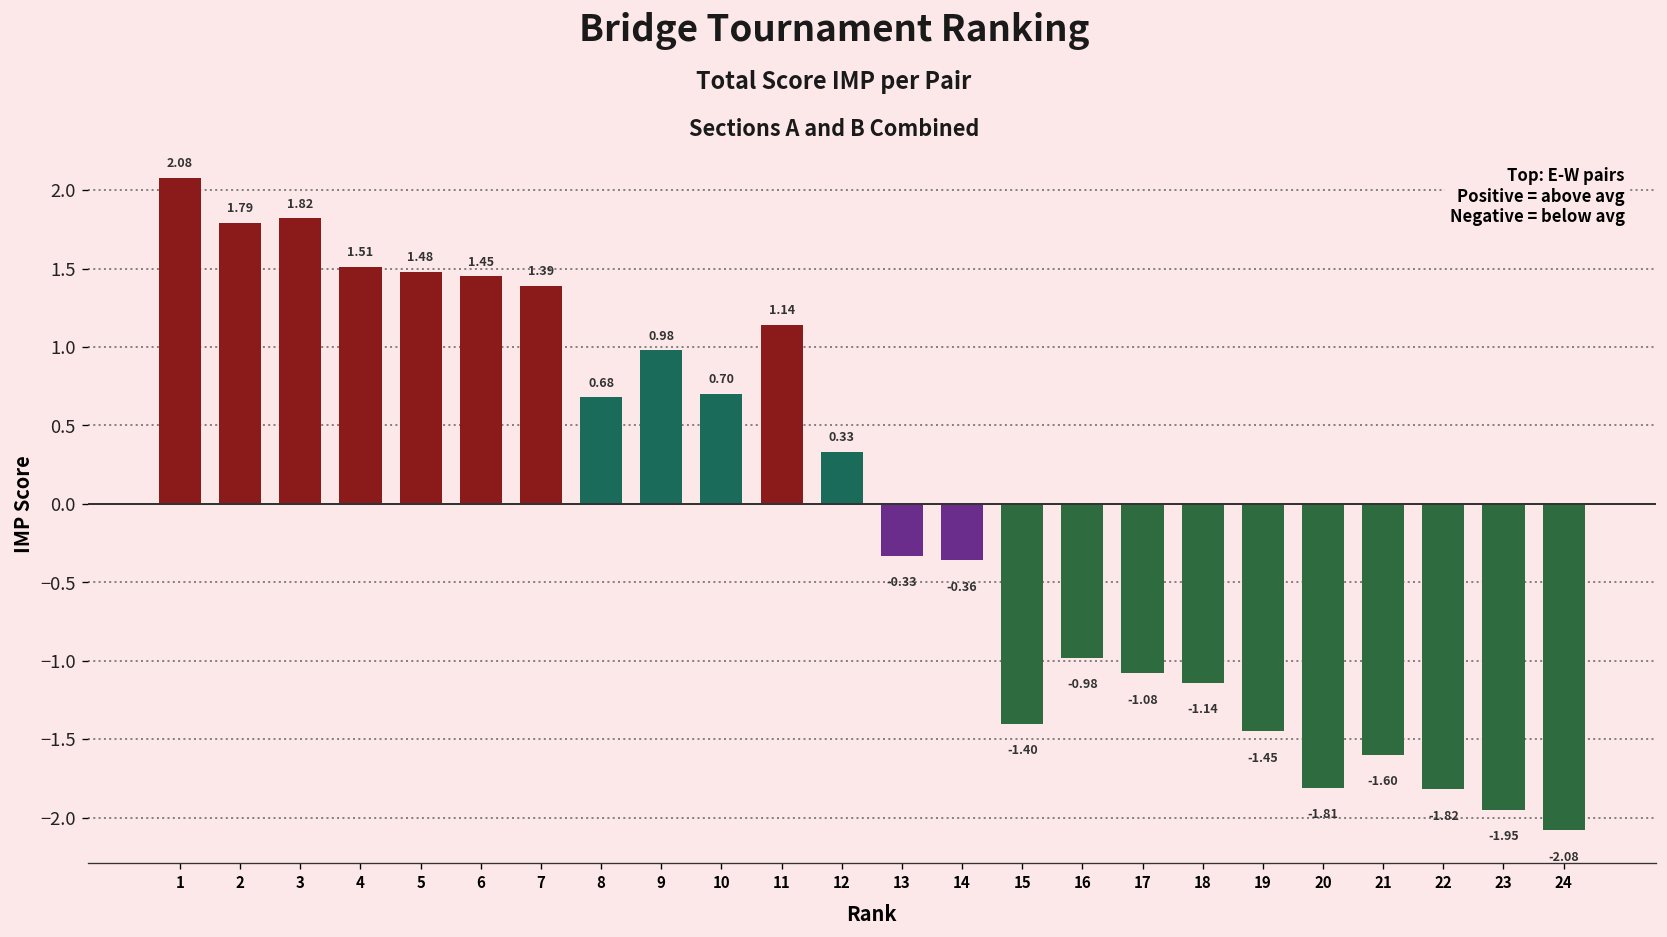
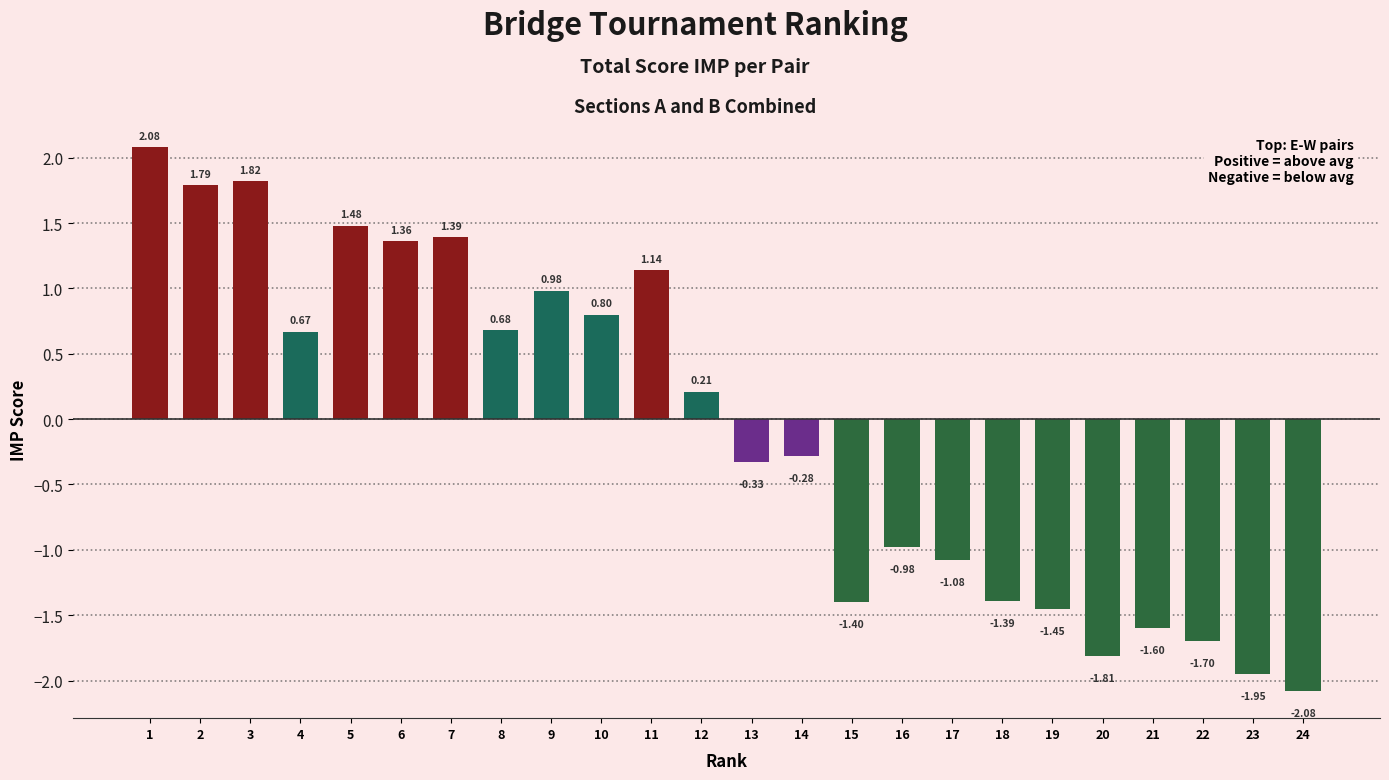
  {
    "1": 2.08,
    "2": 1.79,
    "3": 1.82,
-   "4": 1.51,
+   "4": 0.67,
    "5": 1.48,
-   "6": 1.45,
+   "6": 1.36,
    "7": 1.39,
    "8": 0.68,
    "9": 0.98,
-   "10": 0.70,
+   "10": 0.80,
    "11": 1.14,
-   "12": 0.33,
+   "12": 0.21,
    "13": -0.33,
-   "14": -0.36,
+   "14": -0.28,
    "15": -1.40,
    "16": -0.98,
    "17": -1.08,
-   "18": -1.14,
+   "18": -1.39,
    "19": -1.45,
    "20": -1.81,
    "21": -1.60,
-   "22": -1.82,
+   "22": -1.70,
    "23": -1.95,
    "24": -2.08
  }
